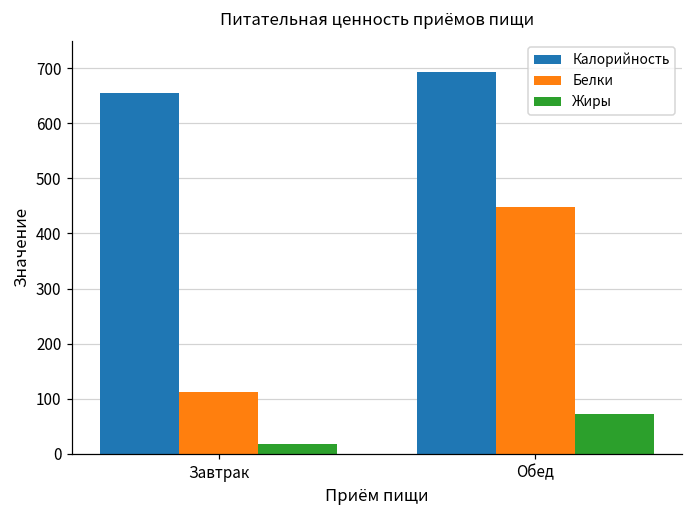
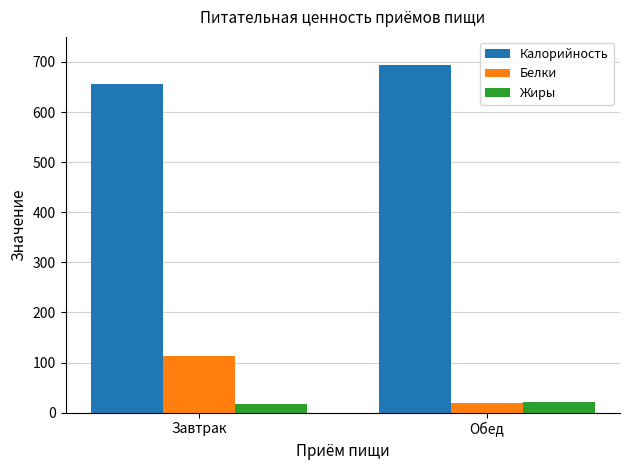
  {
    "Калорийность": {
      "Завтрак": 660,
      "Обед": 690
    },
    "Белки": {
      "Завтрак": 110,
-     "Обед": 450
+     "Обед": 20
    },
    "Жиры": {
      "Завтрак": 20,
-     "Обед": 70
+     "Обед": 20
    }
  }
